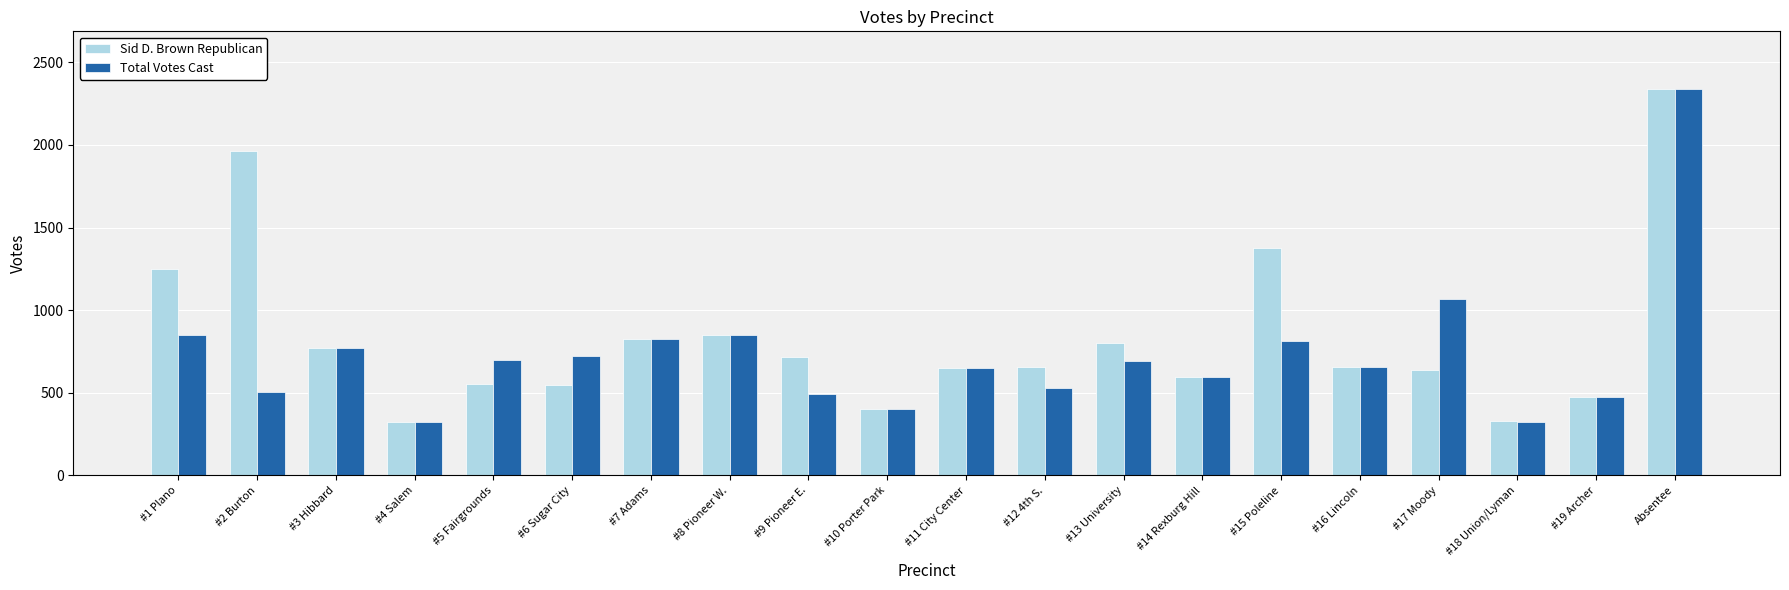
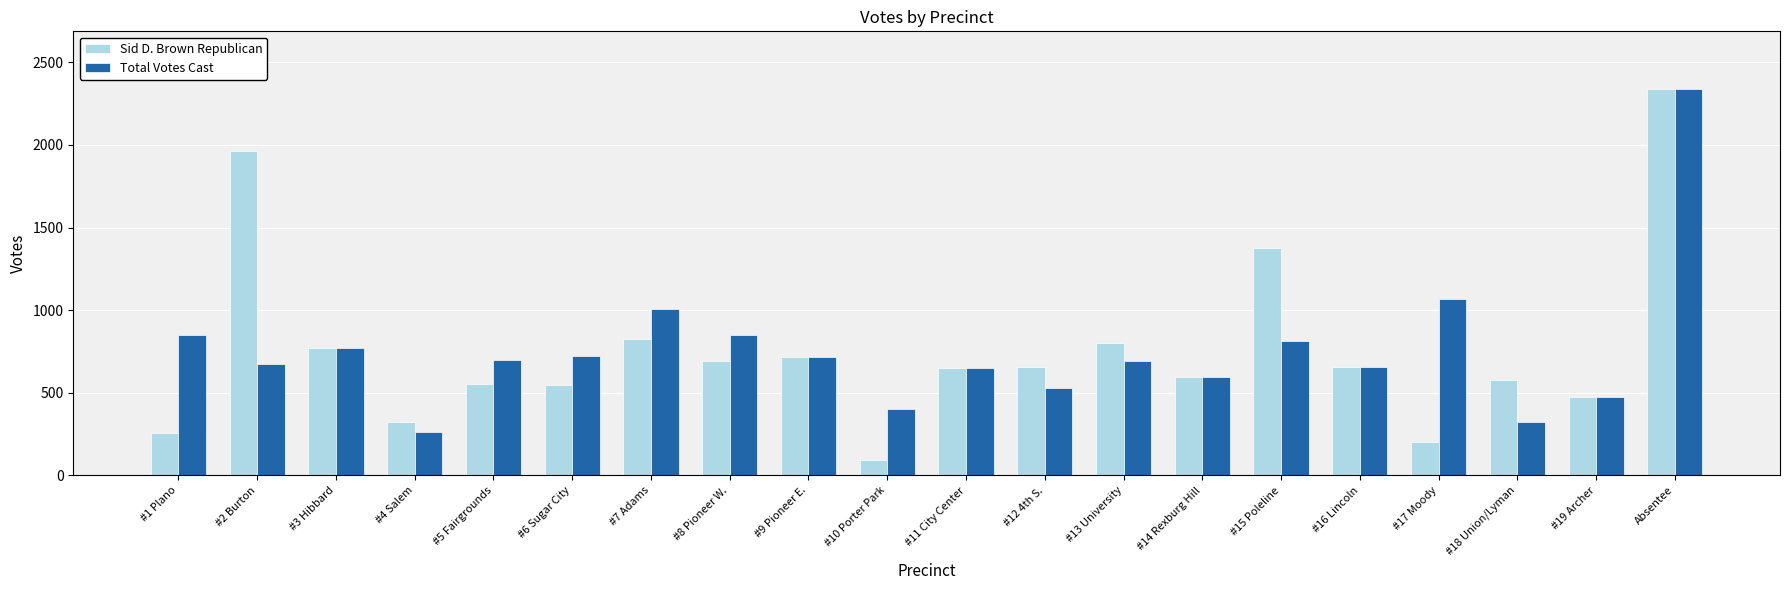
  {
    "Sid D. Brown Republican": {
-     "#1 Plano": 1250,
+     "#1 Plano": 260,
      "#2 Burton": 1960,
      "#3 Hibbard": 770,
      "#4 Salem": 330,
      "#5 Fairgrounds": 550,
      "#6 Sugar City": 550,
      "#7 Adams": 830,
-     "#8 Pioneer W.": 850,
+     "#8 Pioneer W.": 690,
      "#9 Pioneer E.": 720,
-     "#10 Porter Park": 400,
+     "#10 Porter Park": 90,
      "#11 City Center": 650,
      "#12 4th S.": 660,
      "#13 University": 800,
      "#14 Rexburg Hill": 600,
      "#15 Poleline": 1380,
      "#16 Lincoln": 660,
-     "#17 Moody": 640,
-     "#18 Union/Lyman": 330,
+     "#17 Moody": 200,
+     "#18 Union/Lyman": 580,
      "#19 Archer": 480,
      "Absentee": 2340
    },
    "Total Votes Cast": {
      "#1 Plano": 850,
-     "#2 Burton": 500,
+     "#2 Burton": 680,
      "#3 Hibbard": 770,
-     "#4 Salem": 330,
+     "#4 Salem": 260,
      "#5 Fairgrounds": 700,
      "#6 Sugar City": 720,
-     "#7 Adams": 830,
+     "#7 Adams": 1010,
      "#8 Pioneer W.": 850,
-     "#9 Pioneer E.": 490,
+     "#9 Pioneer E.": 720,
      "#10 Porter Park": 400,
      "#11 City Center": 650,
      "#12 4th S.": 530,
      "#13 University": 690,
      "#14 Rexburg Hill": 600,
      "#15 Poleline": 810,
      "#16 Lincoln": 660,
      "#17 Moody": 1070,
      "#18 Union/Lyman": 330,
      "#19 Archer": 480,
      "Absentee": 2340
    }
  }
